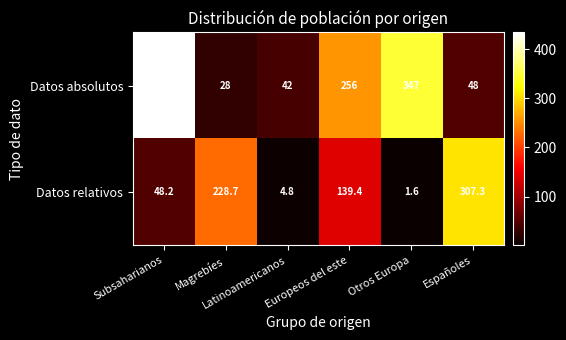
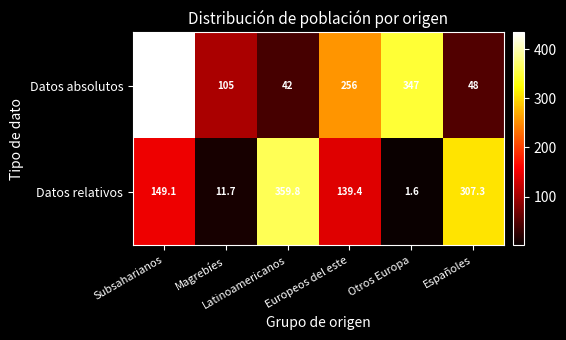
  {
    "Datos absolutos": {
-     "Magrebíes": 28,
+     "Magrebíes": 105,
      "Latinoamericanos": 42,
      "Europeos del este": 256,
      "Otros Europa": 347,
      "Españoles": 48
    },
    "Datos relativos": {
-     "Subsaharianos": 48.2,
-     "Magrebíes": 228.7,
-     "Latinoamericanos": 4.8,
+     "Subsaharianos": 149.1,
+     "Magrebíes": 11.7,
+     "Latinoamericanos": 359.8,
      "Europeos del este": 139.4,
      "Otros Europa": 1.6,
      "Españoles": 307.3
    }
  }
